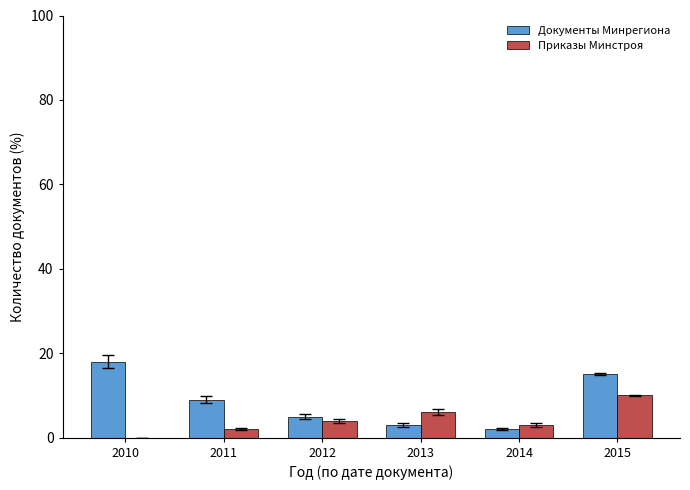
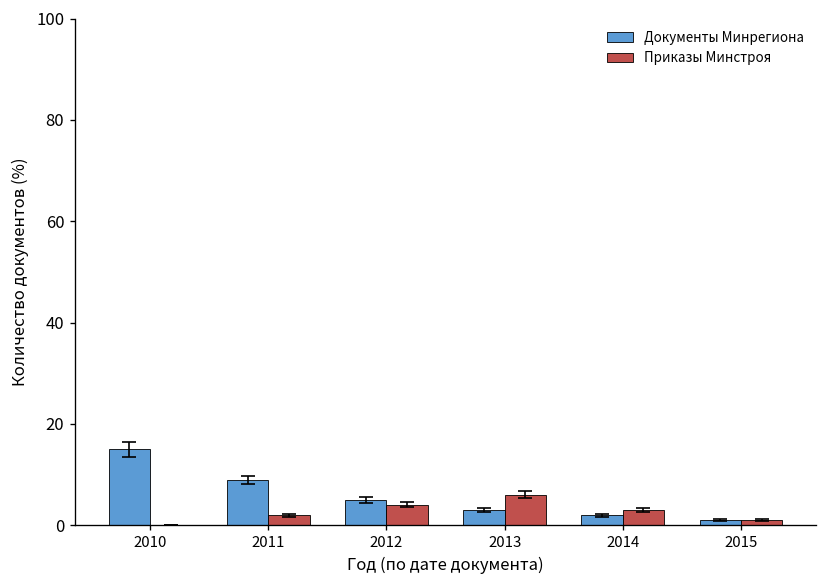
  {
    "Документы Минрегиона": {
-     "2010": 18,
+     "2010": 15,
      "2011": 9,
      "2012": 5,
      "2013": 3,
      "2014": 2,
-     "2015": 15
+     "2015": 1
    },
    "Приказы Минстроя": {
      "2010": 0,
      "2011": 2,
      "2012": 4,
      "2013": 6,
      "2014": 3,
-     "2015": 10
+     "2015": 1
    }
  }
